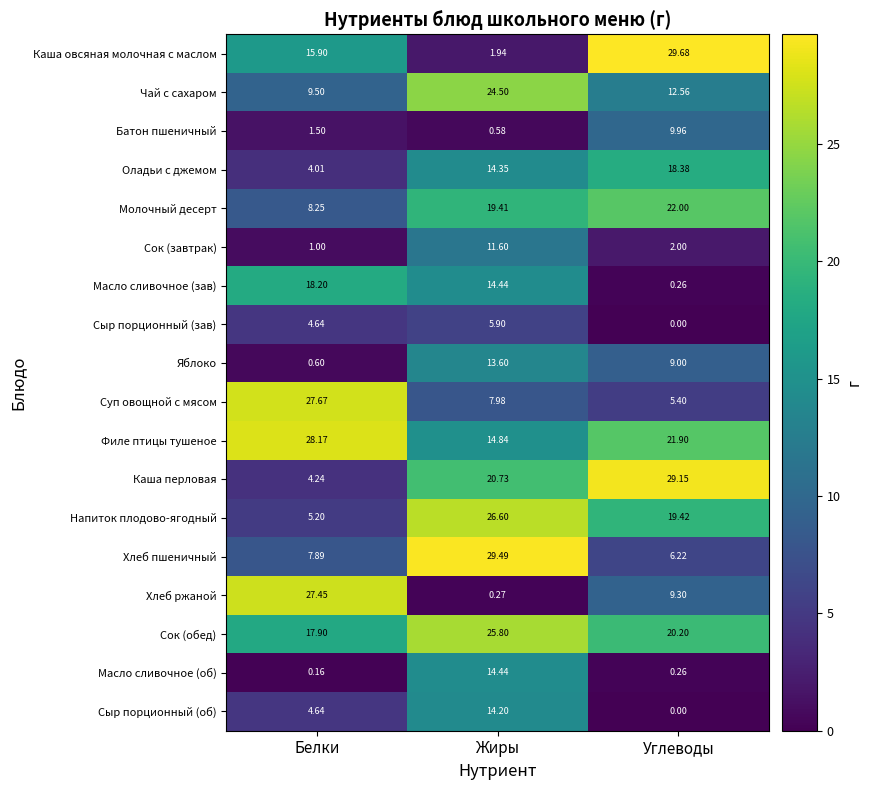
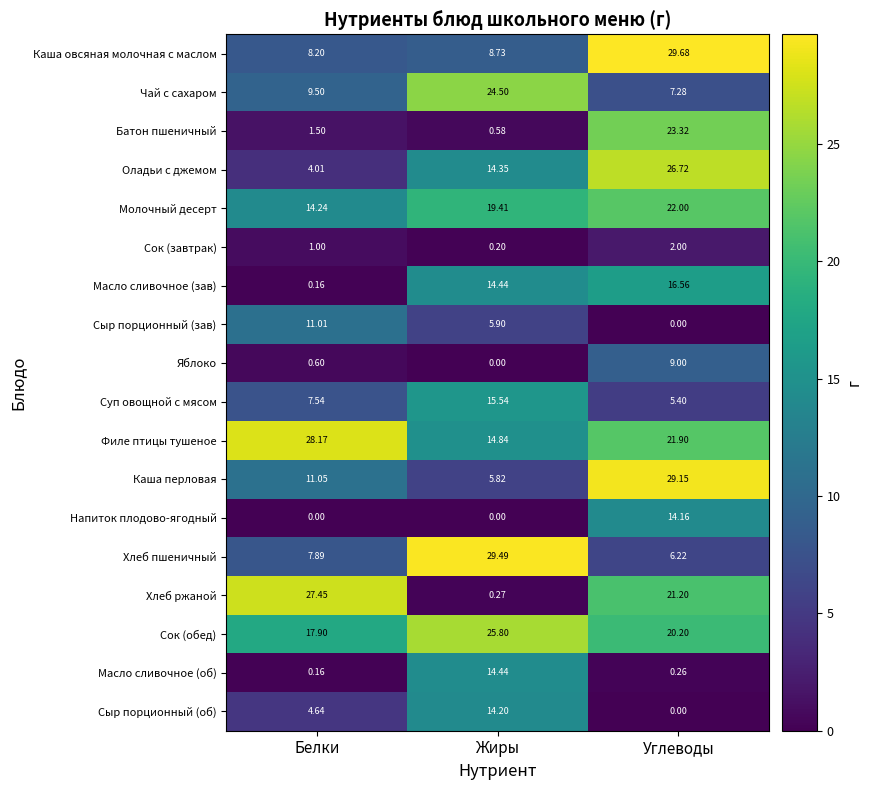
  {
    "Каша овсяная молочная с маслом": {
-     "Белки": 15.90,
-     "Жиры": 1.94,
+     "Белки": 8.20,
+     "Жиры": 8.73,
      "Углеводы": 29.68
    },
    "Чай с сахаром": {
      "Белки": 9.50,
      "Жиры": 24.50,
-     "Углеводы": 12.56
+     "Углеводы": 7.28
    },
    "Батон пшеничный": {
      "Белки": 1.50,
      "Жиры": 0.58,
-     "Углеводы": 9.96
+     "Углеводы": 23.32
    },
    "Оладьи с джемом": {
      "Белки": 4.01,
      "Жиры": 14.35,
-     "Углеводы": 18.38
+     "Углеводы": 26.72
    },
    "Молочный десерт": {
-     "Белки": 8.25,
+     "Белки": 14.24,
      "Жиры": 19.41,
      "Углеводы": 22.00
    },
    "Сок (завтрак)": {
      "Белки": 1.00,
-     "Жиры": 11.60,
+     "Жиры": 0.20,
      "Углеводы": 2.00
    },
    "Масло сливочное (зав)": {
-     "Белки": 18.20,
+     "Белки": 0.16,
      "Жиры": 14.44,
-     "Углеводы": 0.26
+     "Углеводы": 16.56
    },
    "Сыр порционный (зав)": {
-     "Белки": 4.64,
+     "Белки": 11.01,
      "Жиры": 5.90,
      "Углеводы": 0.00
    },
    "Яблоко": {
      "Белки": 0.60,
-     "Жиры": 13.60,
+     "Жиры": 0.00,
      "Углеводы": 9.00
    },
    "Суп овощной с мясом": {
-     "Белки": 27.67,
-     "Жиры": 7.98,
+     "Белки": 7.54,
+     "Жиры": 15.54,
      "Углеводы": 5.40
    },
    "Филе птицы тушеное": {
      "Белки": 28.17,
      "Жиры": 14.84,
      "Углеводы": 21.90
    },
    "Каша перловая": {
-     "Белки": 4.24,
-     "Жиры": 20.73,
+     "Белки": 11.05,
+     "Жиры": 5.82,
      "Углеводы": 29.15
    },
    "Напиток плодово-ягодный": {
-     "Белки": 5.20,
-     "Жиры": 26.60,
-     "Углеводы": 19.42
+     "Белки": 0.00,
+     "Жиры": 0.00,
+     "Углеводы": 14.16
    },
    "Хлеб пшеничный": {
      "Белки": 7.89,
      "Жиры": 29.49,
      "Углеводы": 6.22
    },
    "Хлеб ржаной": {
      "Белки": 27.45,
      "Жиры": 0.27,
-     "Углеводы": 9.30
+     "Углеводы": 21.20
    },
    "Сок (обед)": {
      "Белки": 17.90,
      "Жиры": 25.80,
      "Углеводы": 20.20
    },
    "Масло сливочное (об)": {
      "Белки": 0.16,
      "Жиры": 14.44,
      "Углеводы": 0.26
    },
    "Сыр порционный (об)": {
      "Белки": 4.64,
      "Жиры": 14.20,
      "Углеводы": 0.00
    }
  }
